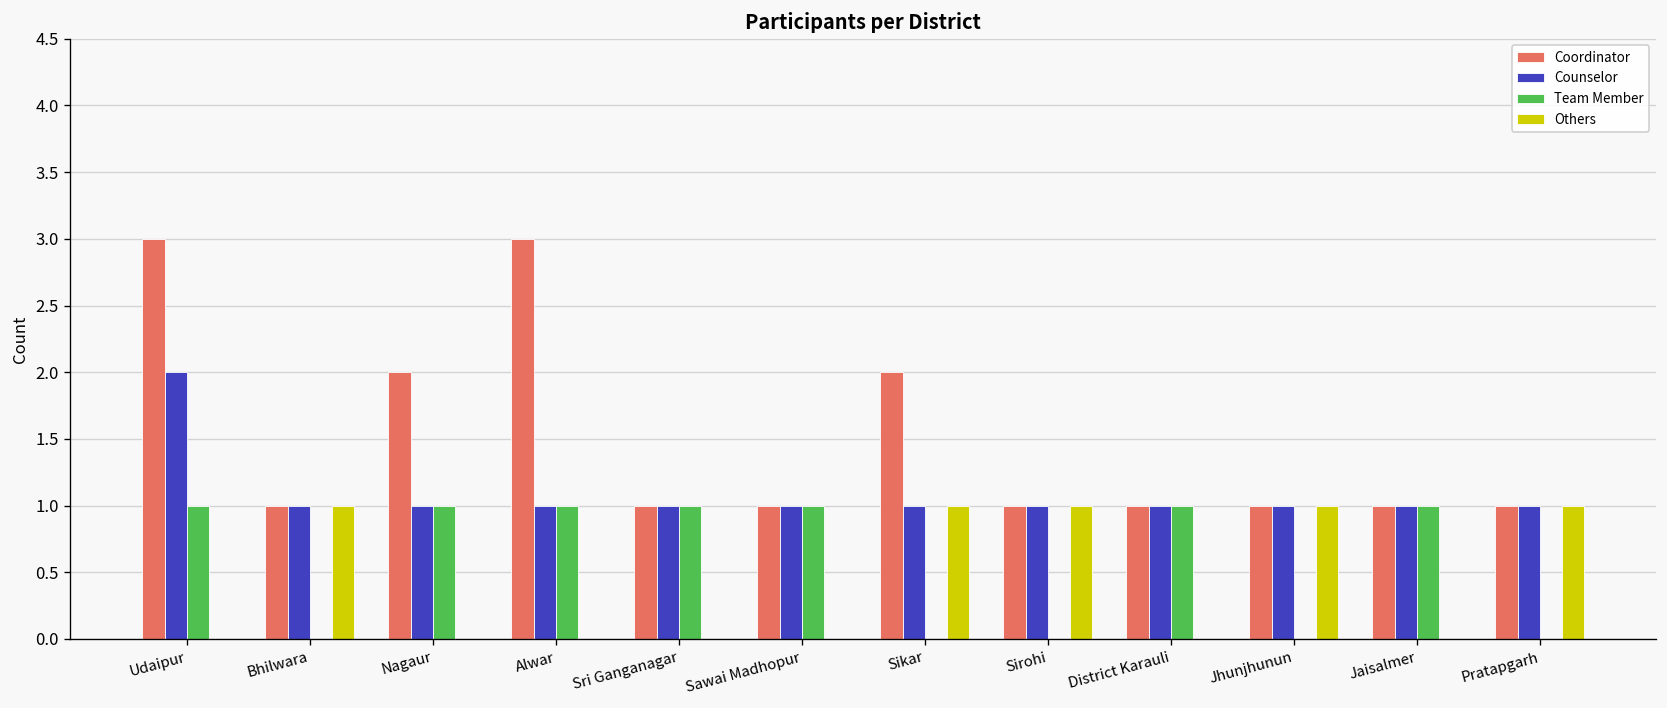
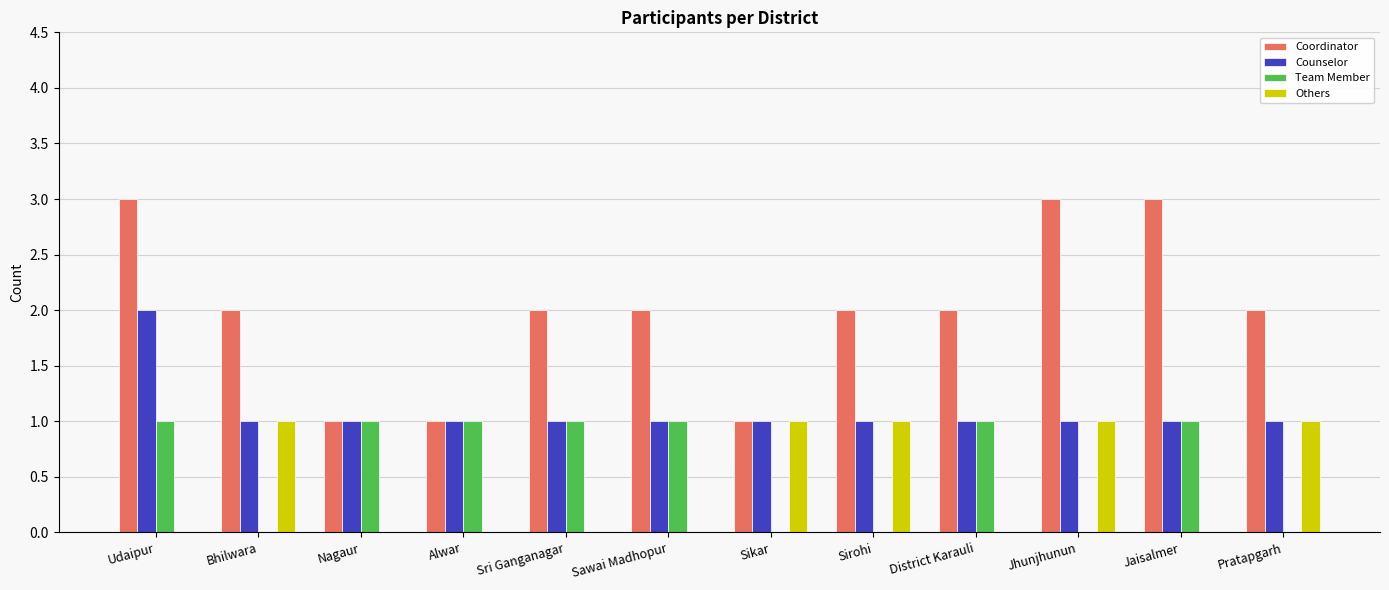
  {
    "Coordinator": {
      "Udaipur": 3,
-     "Bhilwara": 1,
-     "Nagaur": 2,
-     "Alwar": 3,
-     "Sri Ganganagar": 1,
-     "Sawai Madhopur": 1,
-     "Sikar": 2,
-     "Sirohi": 1,
-     "District Karauli": 1,
-     "Jhunjhunun": 1,
-     "Jaisalmer": 1,
-     "Pratapgarh": 1
+     "Bhilwara": 2,
+     "Nagaur": 1,
+     "Alwar": 1,
+     "Sri Ganganagar": 2,
+     "Sawai Madhopur": 2,
+     "Sikar": 1,
+     "Sirohi": 2,
+     "District Karauli": 2,
+     "Jhunjhunun": 3,
+     "Jaisalmer": 3,
+     "Pratapgarh": 2
    },
    "Counselor": {
      "Udaipur": 2,
      "Bhilwara": 1,
      "Nagaur": 1,
      "Alwar": 1,
      "Sri Ganganagar": 1,
      "Sawai Madhopur": 1,
      "Sikar": 1,
      "Sirohi": 1,
      "District Karauli": 1,
      "Jhunjhunun": 1,
      "Jaisalmer": 1,
      "Pratapgarh": 1
    },
    "Team Member": {
      "Udaipur": 1,
      "Bhilwara": 0,
      "Nagaur": 1,
      "Alwar": 1,
      "Sri Ganganagar": 1,
      "Sawai Madhopur": 1,
      "Sikar": 0,
      "Sirohi": 0,
      "District Karauli": 1,
      "Jhunjhunun": 0,
      "Jaisalmer": 1,
      "Pratapgarh": 0
    },
    "Others": {
      "Udaipur": 0,
      "Bhilwara": 1,
      "Nagaur": 0,
      "Alwar": 0,
      "Sri Ganganagar": 0,
      "Sawai Madhopur": 0,
      "Sikar": 1,
      "Sirohi": 1,
      "District Karauli": 0,
      "Jhunjhunun": 1,
      "Jaisalmer": 0,
      "Pratapgarh": 1
    }
  }
